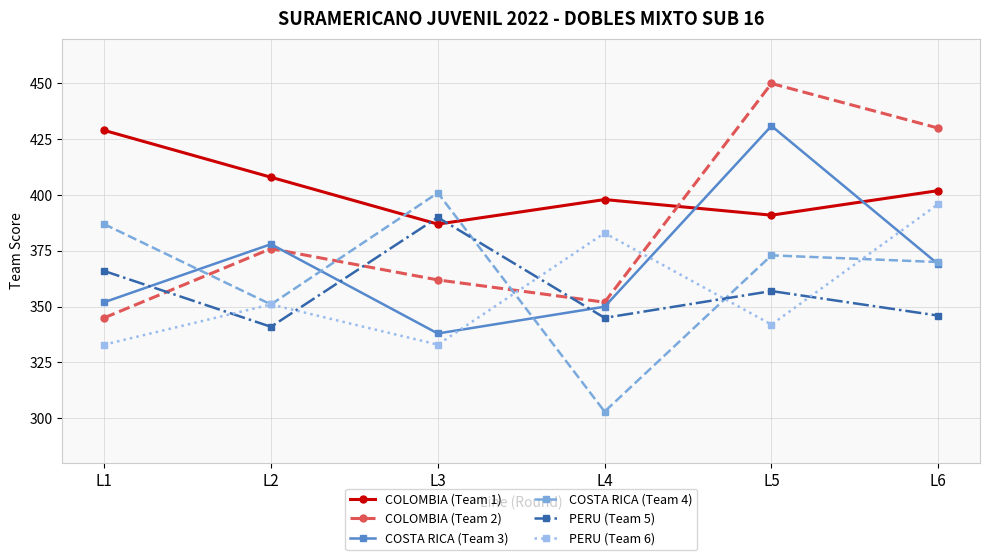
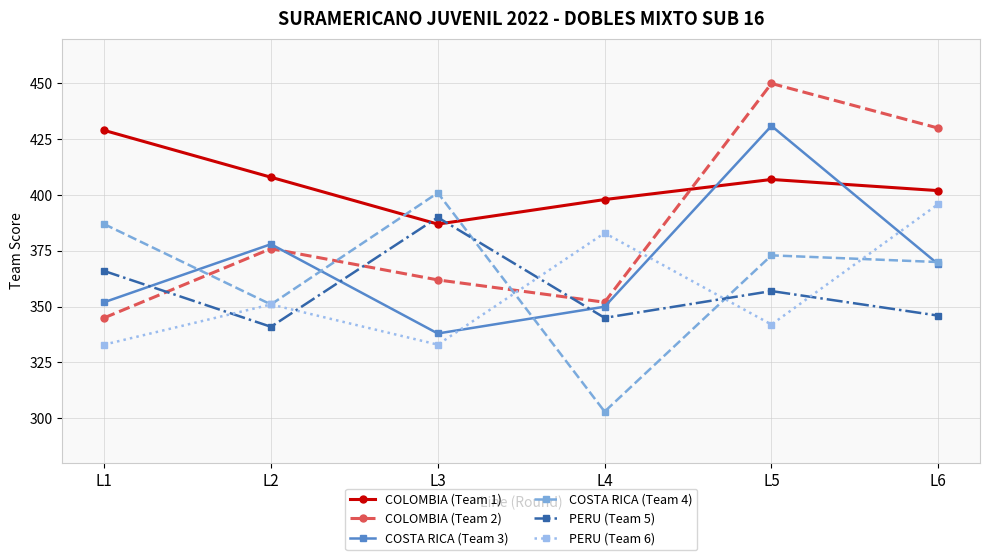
  {
    "COLOMBIA (Team 1)": {
      "L1": 429,
      "L2": 408,
      "L3": 387,
      "L4": 398,
-     "L5": 391,
+     "L5": 407,
      "L6": 402
    },
    "COLOMBIA (Team 2)": {
      "L1": 345,
      "L2": 376,
      "L3": 362,
      "L4": 352,
      "L5": 450,
      "L6": 430
    }
  }
